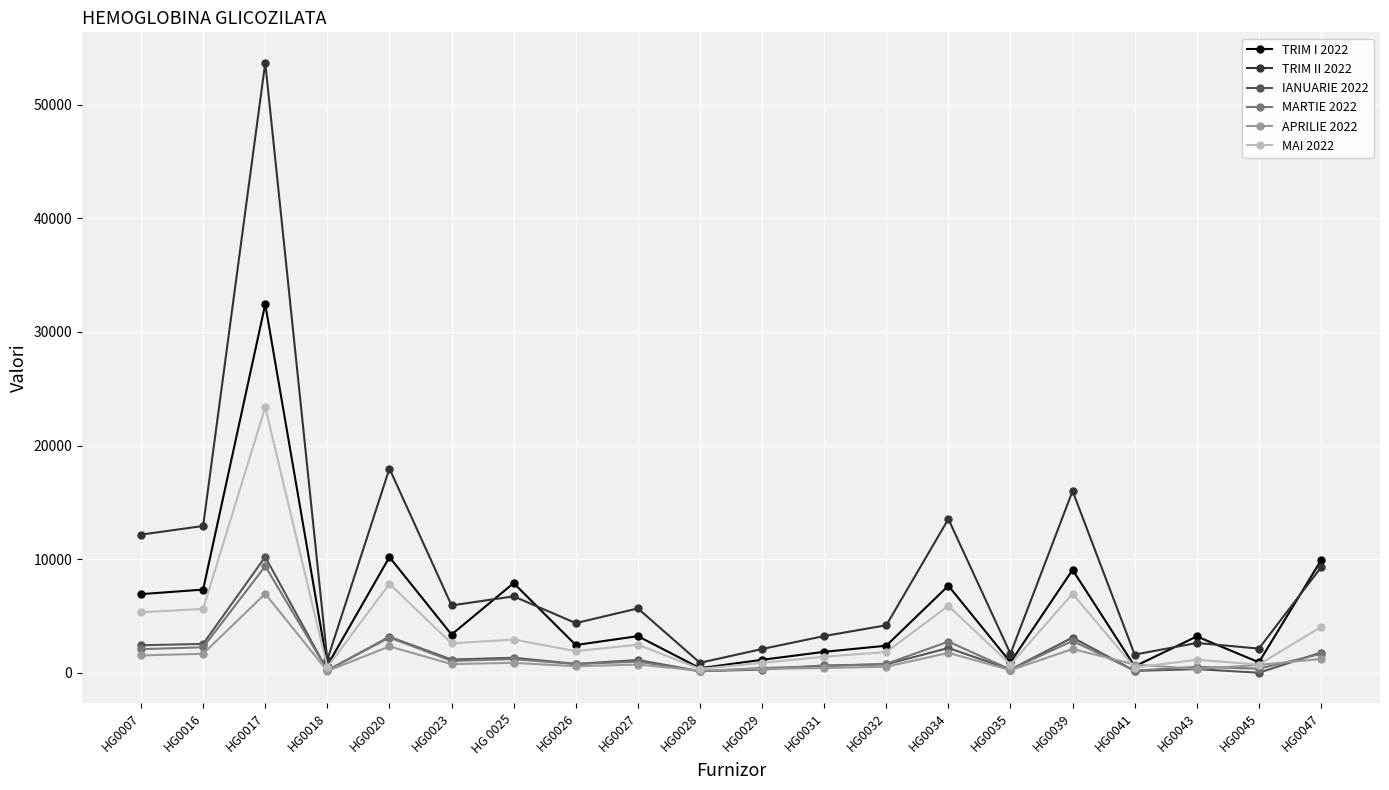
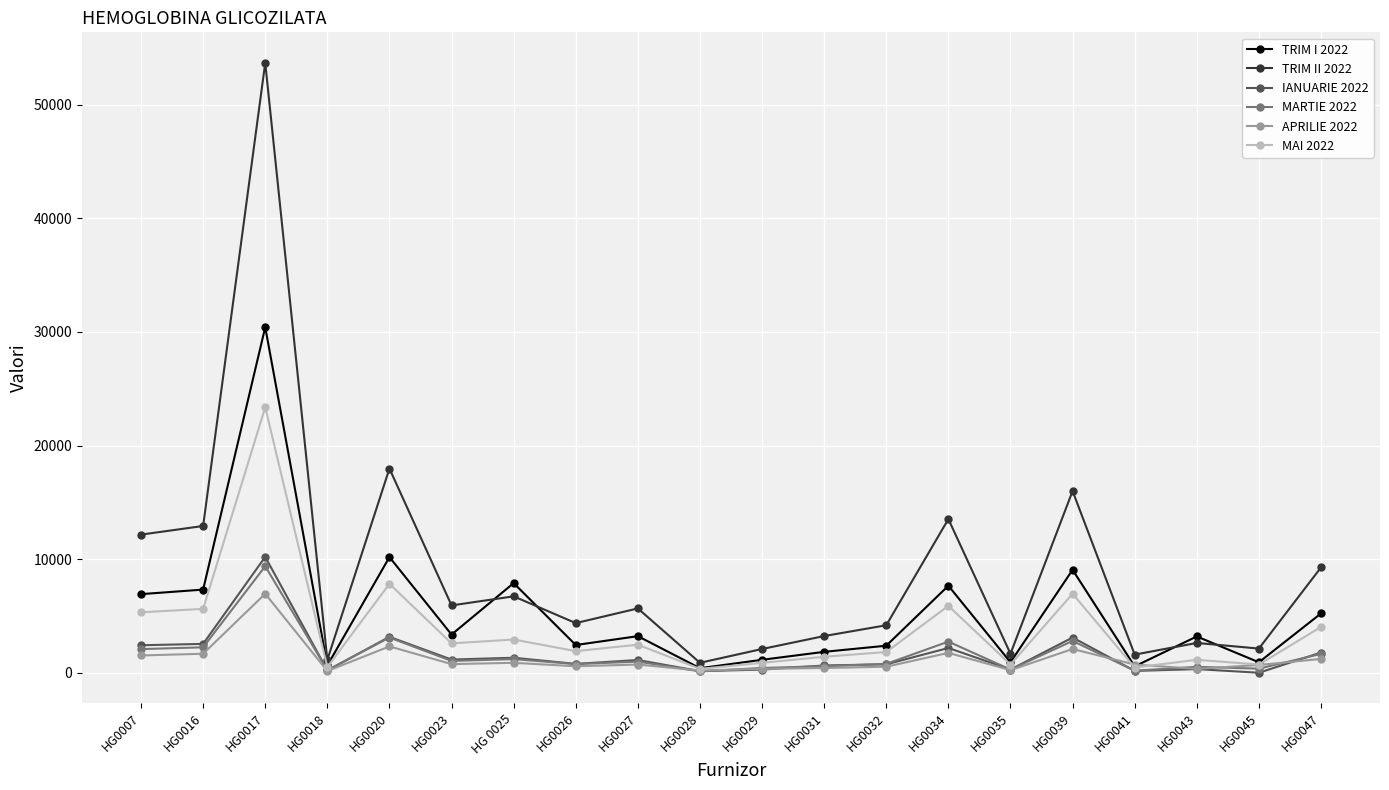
  {
    "TRIM I 2022": {
      "HG0007": 6900,
      "HG0016": 7300,
-     "HG0017": 32400,
+     "HG0017": 30400,
      "HG0020": 10200,
      "HG0023": 3400,
      "HG 0025": 7900,
      "HG0026": 2400,
      "HG0027": 3200,
      "HG0029": 1100,
      "HG0031": 1800,
      "HG0032": 2400,
      "HG0034": 7700,
      "HG0039": 9100,
      "HG0043": 3200,
-     "HG0047": 9900
+     "HG0047": 5200
    }
  }
